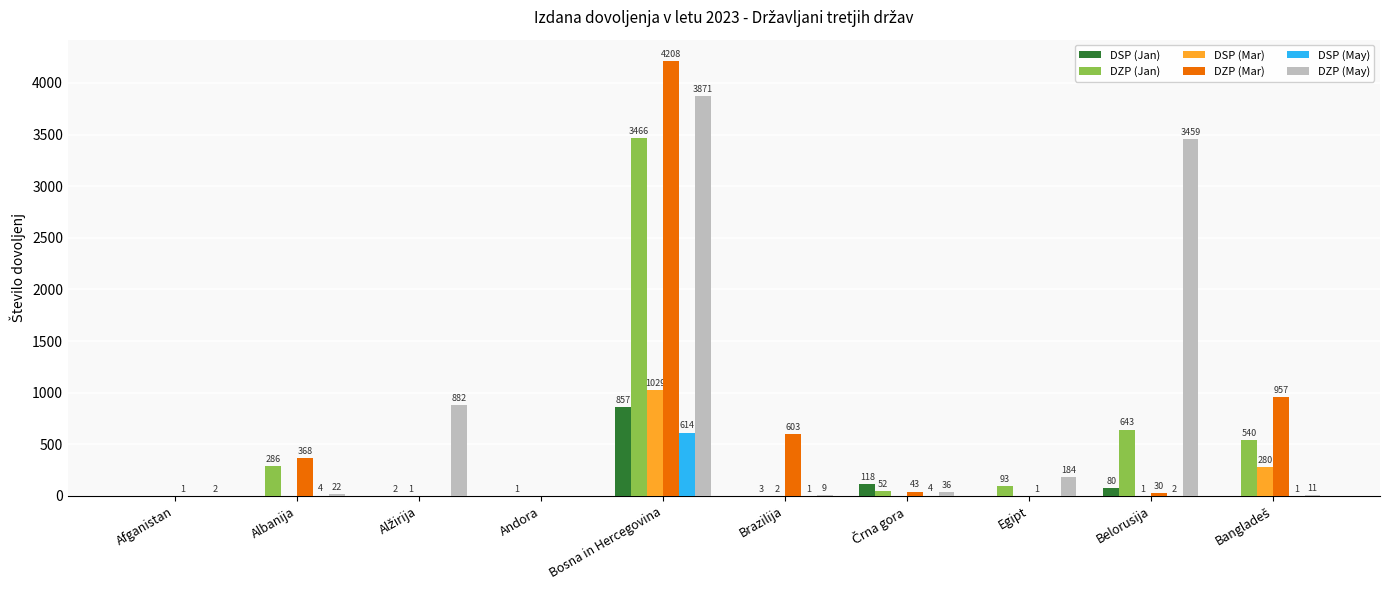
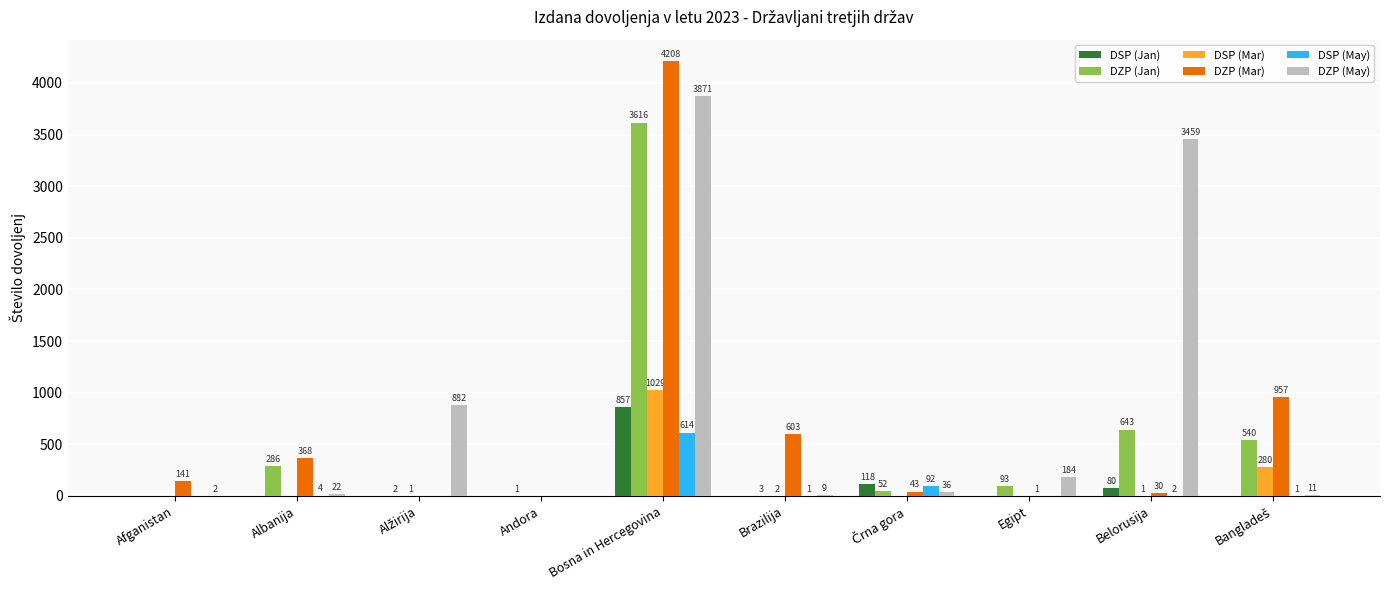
  {
    "DSP (Jan)": {
      "Bosna in Hercegovina": 857,
      "Črna gora": 118,
      "Belorusija": 80
    },
    "DZP (Jan)": {
      "Albanija": 286,
      "Alžirija": 2,
      "Andora": 1,
-     "Bosna in Hercegovina": 3466,
+     "Bosna in Hercegovina": 3616,
      "Brazilija": 3,
      "Črna gora": 52,
      "Egipt": 93,
      "Belorusija": 643,
      "Bangladeš": 540
    },
    "DSP (Mar)": {
      "Alžirija": 1,
      "Bosna in Hercegovina": 1029,
      "Brazilija": 2,
      "Belorusija": 1,
      "Bangladeš": 280
    },
    "DZP (Mar)": {
-     "Afganistan": 1,
+     "Afganistan": 141,
      "Albanija": 368,
      "Bosna in Hercegovina": 4208,
      "Brazilija": 603,
      "Črna gora": 43,
      "Egipt": 1,
      "Belorusija": 30,
      "Bangladeš": 957
    },
    "DSP (May)": {
      "Albanija": 4,
      "Bosna in Hercegovina": 614,
      "Brazilija": 1,
-     "Črna gora": 4,
+     "Črna gora": 92,
      "Belorusija": 2,
      "Bangladeš": 1
    },
    "DZP (May)": {
      "Afganistan": 2,
      "Albanija": 22,
      "Alžirija": 882,
      "Bosna in Hercegovina": 3871,
      "Brazilija": 9,
      "Črna gora": 36,
      "Egipt": 184,
      "Belorusija": 3459,
      "Bangladeš": 11
    }
  }
